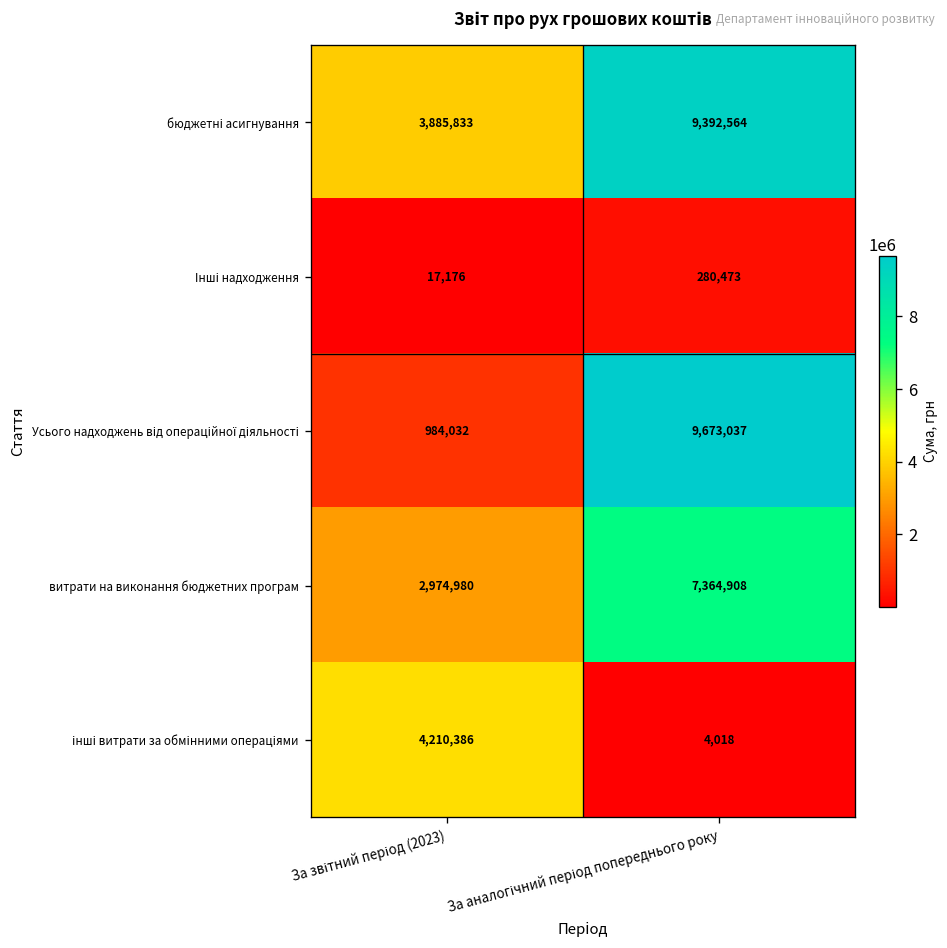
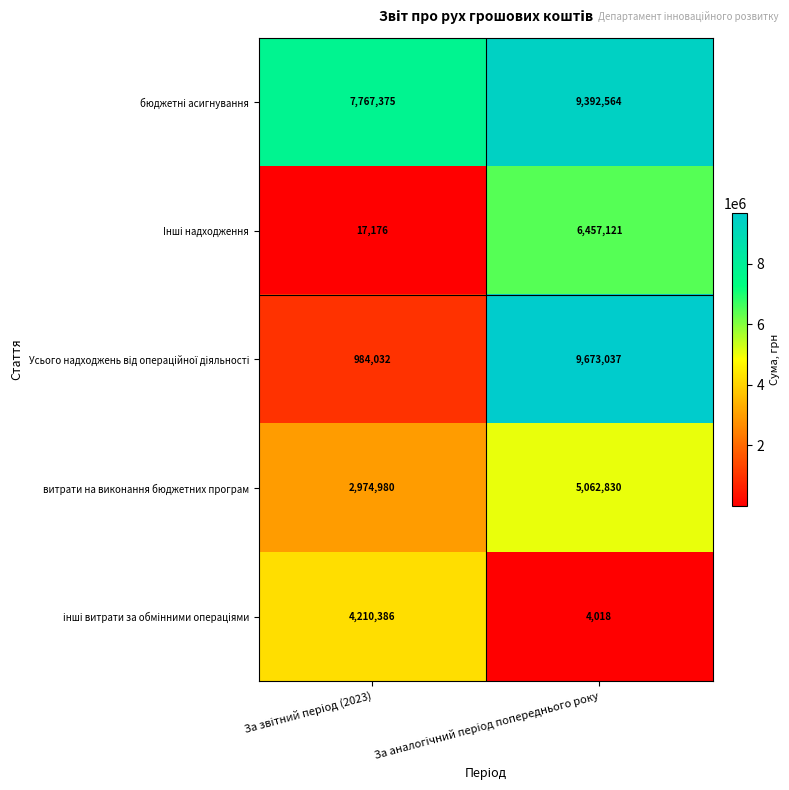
  {
    "бюджетні асигнування": {
-     "За звітний період (2023)": "3,885,833",
+     "За звітний період (2023)": "7,767,375",
      "За аналогічний період попереднього року": "9,392,564"
    },
    "Інші надходження": {
      "За звітний період (2023)": "17,176",
-     "За аналогічний період попереднього року": "280,473"
+     "За аналогічний період попереднього року": "6,457,121"
    },
    "Усього надходжень від операційної діяльності": {
      "За звітний період (2023)": "984,032",
      "За аналогічний період попереднього року": "9,673,037"
    },
    "витрати на виконання бюджетних програм": {
      "За звітний період (2023)": "2,974,980",
-     "За аналогічний період попереднього року": "7,364,908"
+     "За аналогічний період попереднього року": "5,062,830"
    },
    "інші витрати за обмінними операціями": {
      "За звітний період (2023)": "4,210,386",
      "За аналогічний період попереднього року": "4,018"
    }
  }
